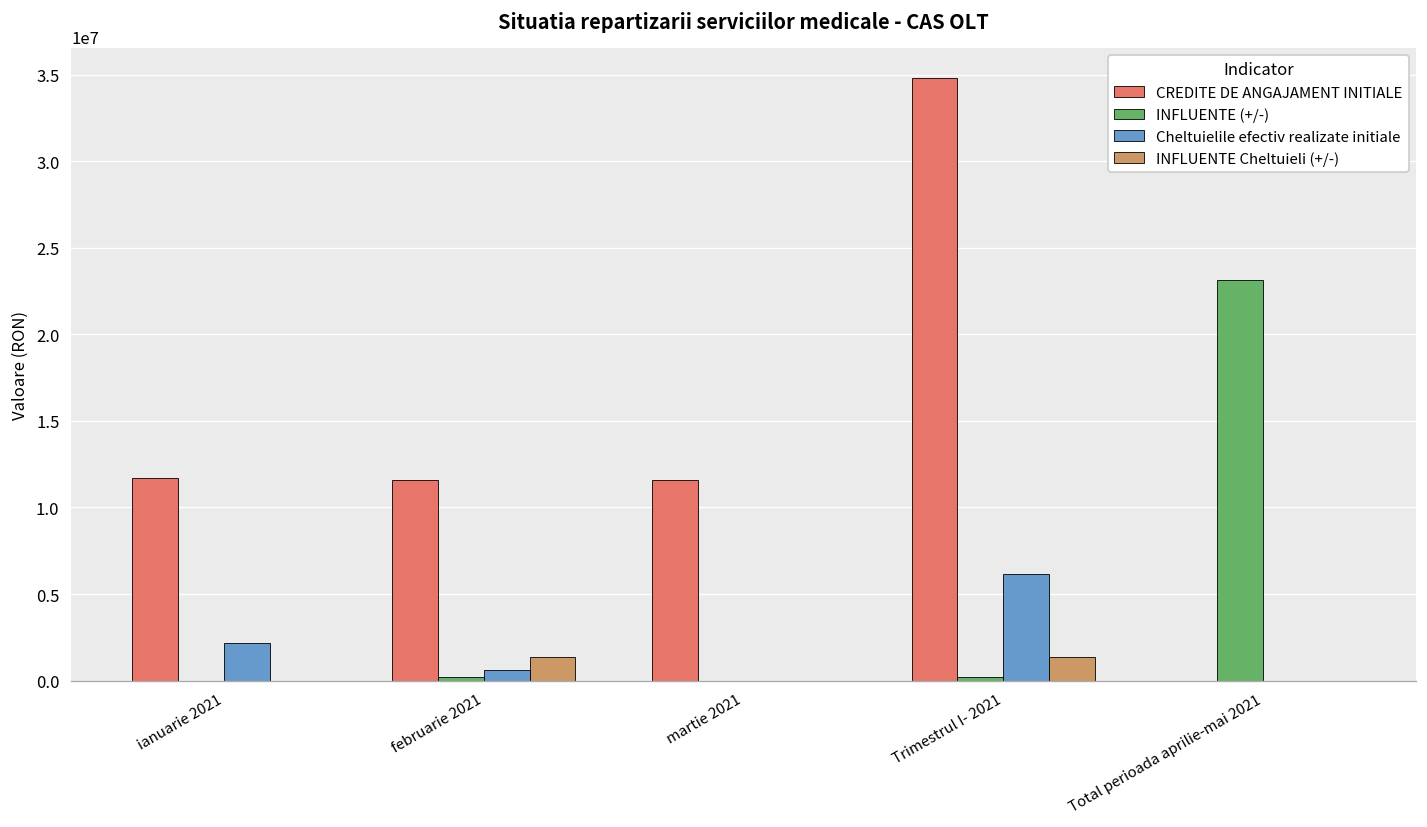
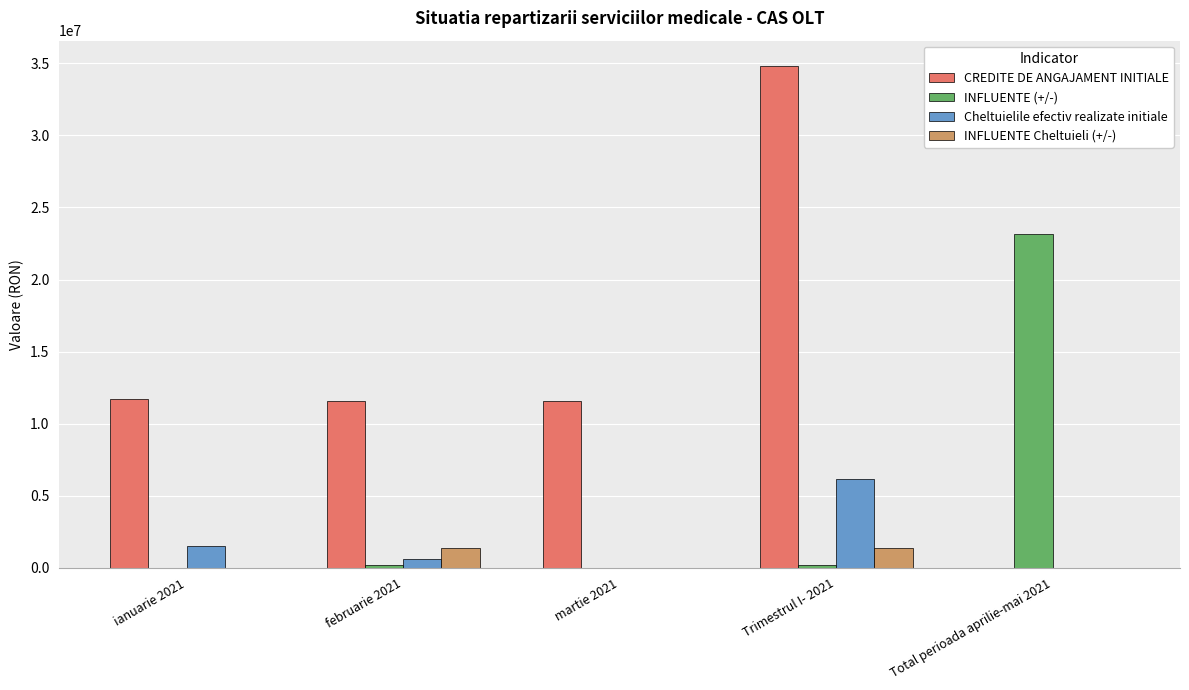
  {
    "INFLUENTE (+/-)": {
      "ianuarie 2021": 0,
      "februarie 2021": 200000,
      "martie 2021": 0,
      "Trimestrul I- 2021": 200000,
      "Total perioada aprilie-mai 2021": 23100000
    },
    "Cheltuielile efectiv realizate initiale": {
-     "ianuarie 2021": 2200000,
+     "ianuarie 2021": 1500000,
      "februarie 2021": 600000,
      "martie 2021": 0,
      "Trimestrul I- 2021": 6200000,
      "Total perioada aprilie-mai 2021": 0
    }
  }
